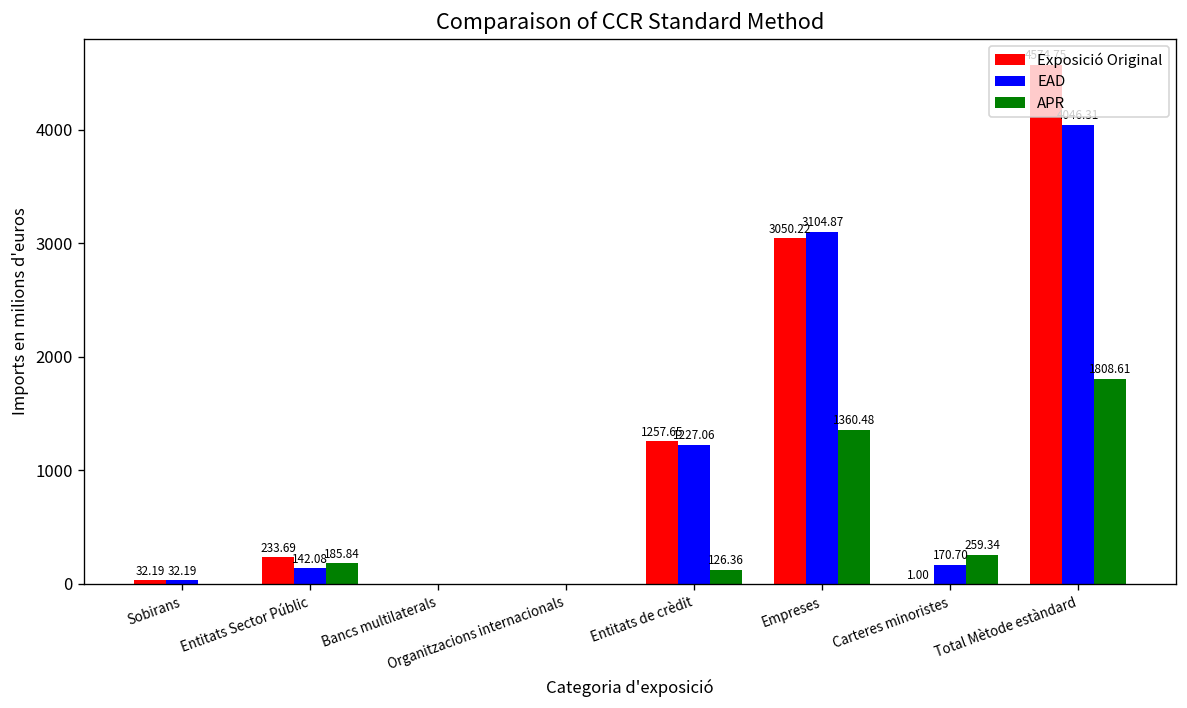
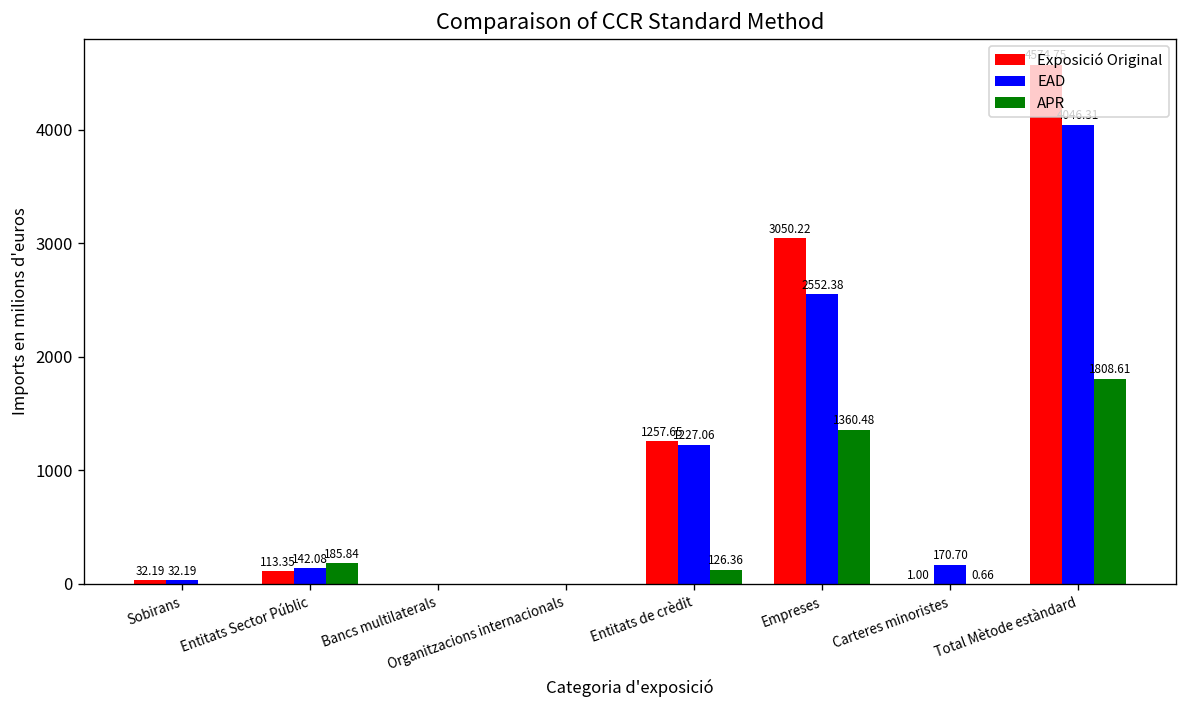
  {
    "Exposició Original": {
      "Sobirans": 32.19,
-     "Entitats Sector Públic": 233.69,
+     "Entitats Sector Públic": 113.35,
      "Empreses": 3050.22,
      "Carteres minoristes": 1.00
    },
    "EAD": {
      "Sobirans": 32.19,
      "Entitats Sector Públic": 142.08,
-     "Empreses": 3104.87,
+     "Empreses": 2552.38,
      "Carteres minoristes": 170.70
    },
    "APR": {
      "Entitats Sector Públic": 185.84,
      "Entitats de crèdit": 126.36,
      "Empreses": 1360.48,
-     "Carteres minoristes": 259.34,
+     "Carteres minoristes": 0.66,
      "Total Mètode estàndard": 1808.61
    }
  }
